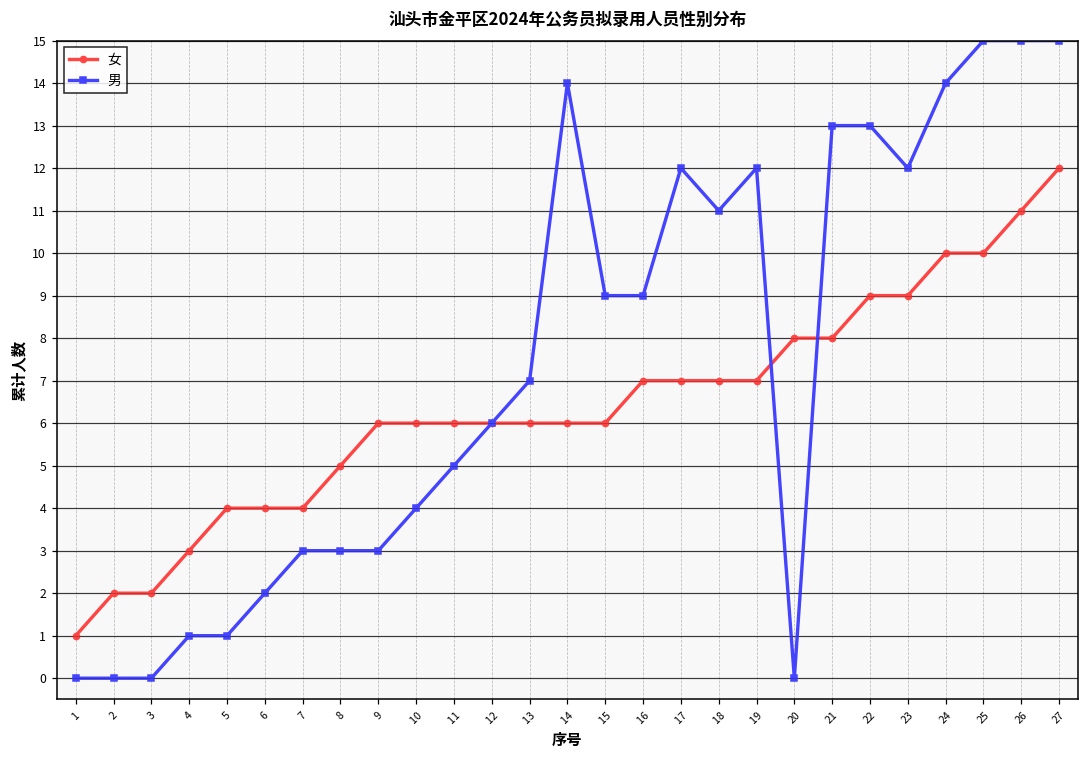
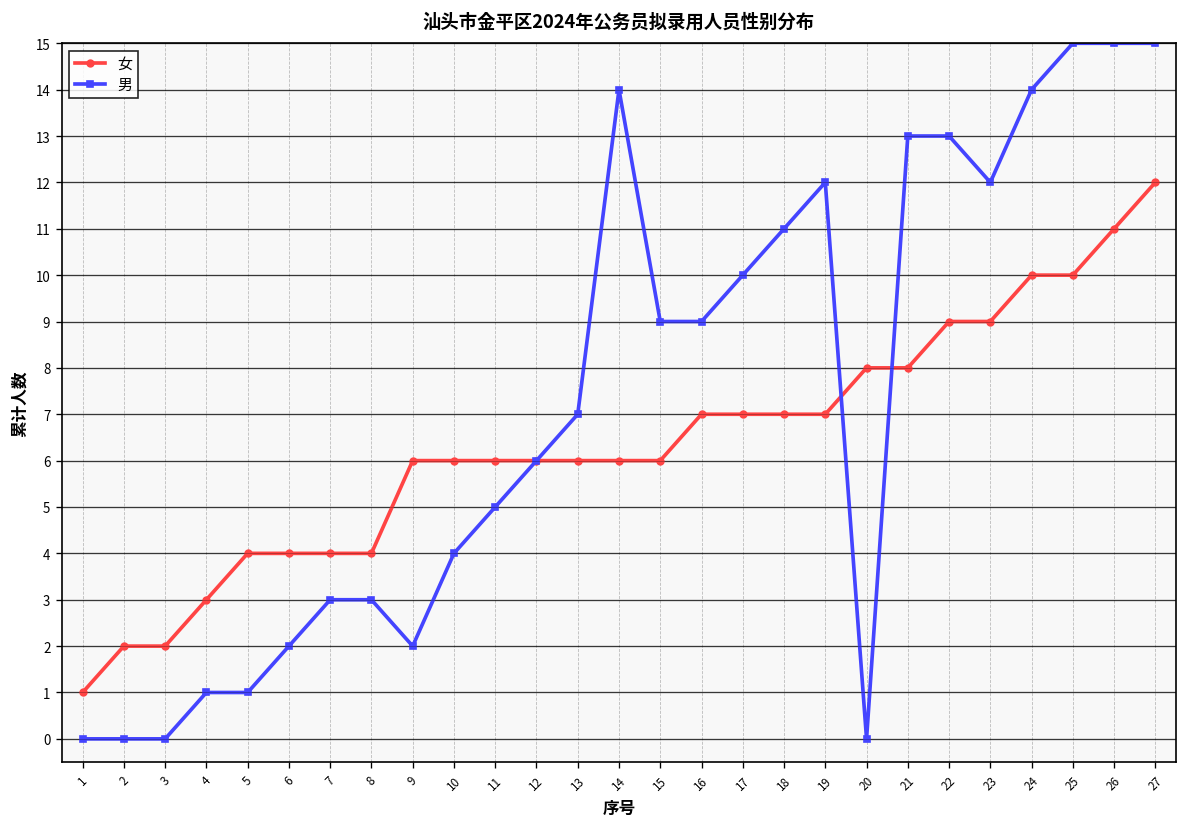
  {
    "女": {
      "1": 1,
      "2": 2,
      "3": 2,
      "4": 3,
      "5": 4,
      "6": 4,
      "7": 4,
-     "8": 5,
+     "8": 4,
      "9": 6,
      "10": 6,
      "11": 6,
      "13": 6,
      "14": 6,
      "15": 6,
      "16": 7,
      "17": 7,
      "18": 7,
      "19": 7,
      "20": 8,
      "21": 8,
      "22": 9,
      "23": 9,
      "24": 10,
      "25": 10,
      "26": 11,
      "27": 12
    },
    "男": {
      "1": 0,
      "2": 0,
      "3": 0,
      "4": 1,
      "5": 1,
      "6": 2,
      "7": 3,
      "8": 3,
-     "9": 3,
+     "9": 2,
      "10": 4,
      "11": 5,
      "13": 7,
      "14": 14,
      "15": 9,
      "16": 9,
-     "17": 12,
+     "17": 10,
      "18": 11,
      "19": 12,
      "20": 0,
      "21": 13,
      "22": 13,
      "23": 12,
      "24": 14,
      "25": 15,
      "26": 15,
      "27": 15
    }
  }
